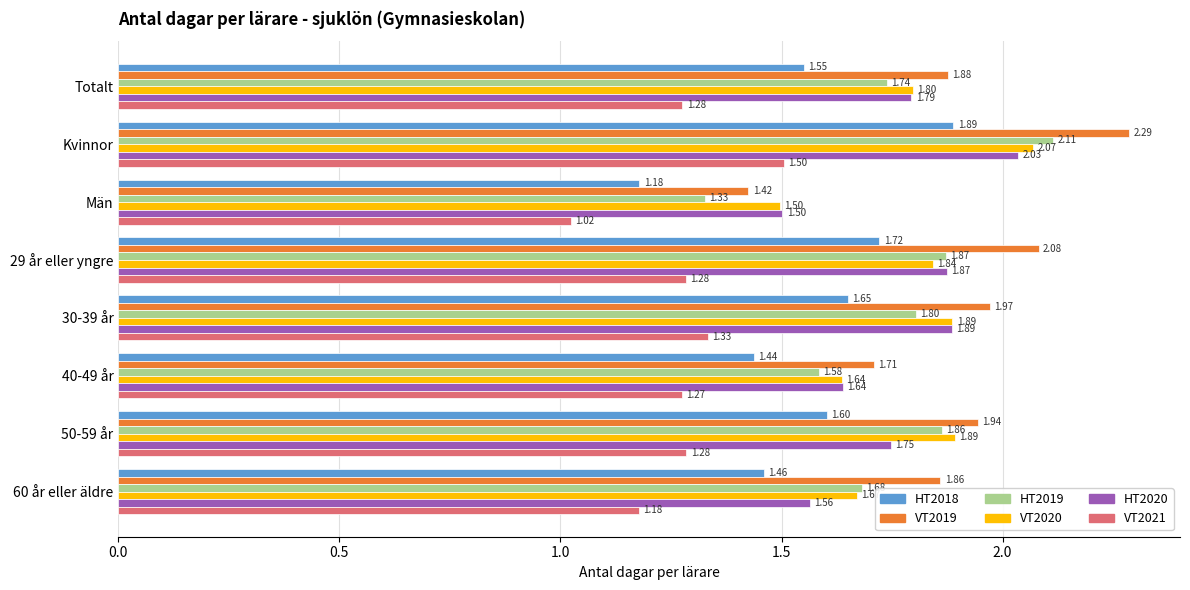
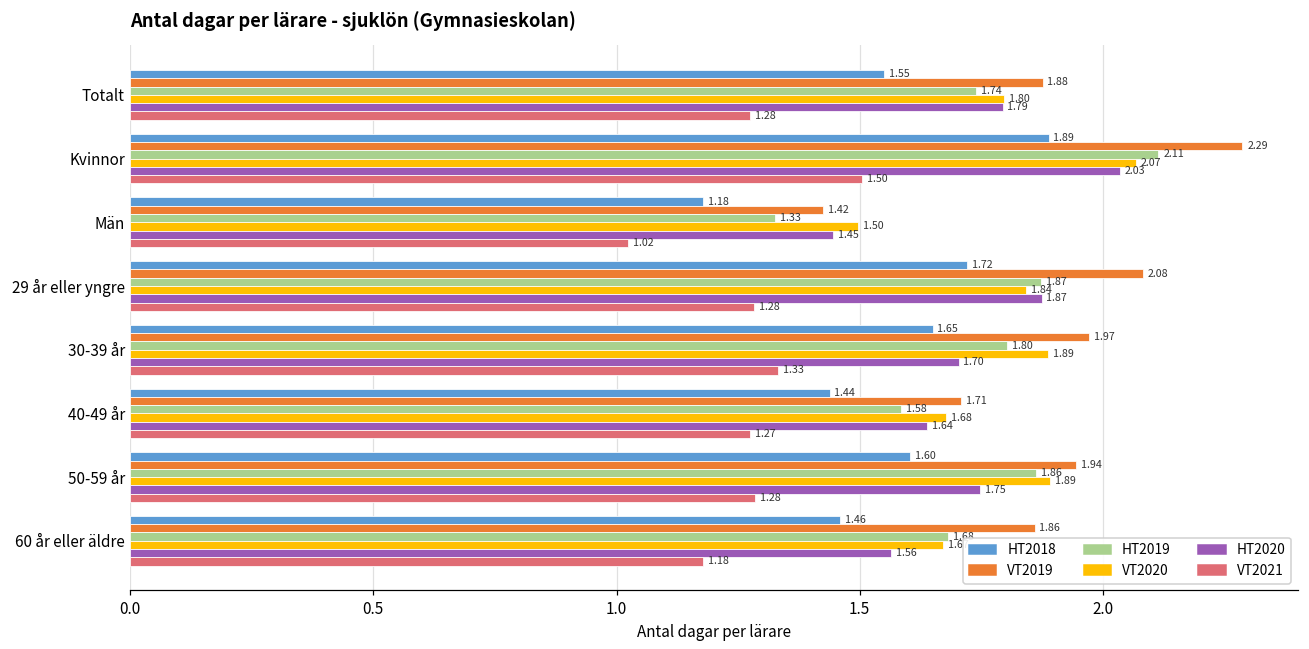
  {
    "HT2018": {
      "Totalt": 1.55,
      "Kvinnor": 1.89,
      "Män": 1.18,
      "29 år eller yngre": 1.72,
      "30-39 år": 1.65,
      "40-49 år": 1.44,
      "50-59 år": 1.60,
      "60 år eller äldre": 1.46
    },
    "VT2019": {
      "Totalt": 1.88,
      "Kvinnor": 2.29,
      "Män": 1.42,
      "29 år eller yngre": 2.08,
      "30-39 år": 1.97,
      "40-49 år": 1.71,
      "50-59 år": 1.94,
      "60 år eller äldre": 1.86
    },
    "HT2019": {
      "Totalt": 1.74,
      "Kvinnor": 2.11,
      "Män": 1.33,
      "29 år eller yngre": 1.87,
      "30-39 år": 1.80,
      "40-49 år": 1.58,
      "50-59 år": 1.86
    },
    "VT2020": {
      "Kvinnor": 2.07,
      "Män": 1.50,
      "29 år eller yngre": 1.84,
      "30-39 år": 1.89,
-     "40-49 år": 1.64,
+     "40-49 år": 1.68,
      "50-59 år": 1.89
    },
    "HT2020": {
      "Kvinnor": 2.03,
-     "Män": 1.50,
+     "Män": 1.45,
      "29 år eller yngre": 1.87,
-     "30-39 år": 1.89,
+     "30-39 år": 1.70,
      "40-49 år": 1.64,
      "50-59 år": 1.75,
      "60 år eller äldre": 1.56
    },
    "VT2021": {
      "Totalt": 1.28,
      "Kvinnor": 1.50,
      "Män": 1.02,
      "29 år eller yngre": 1.28,
      "30-39 år": 1.33,
      "40-49 år": 1.27,
      "50-59 år": 1.28,
      "60 år eller äldre": 1.18
    }
  }
